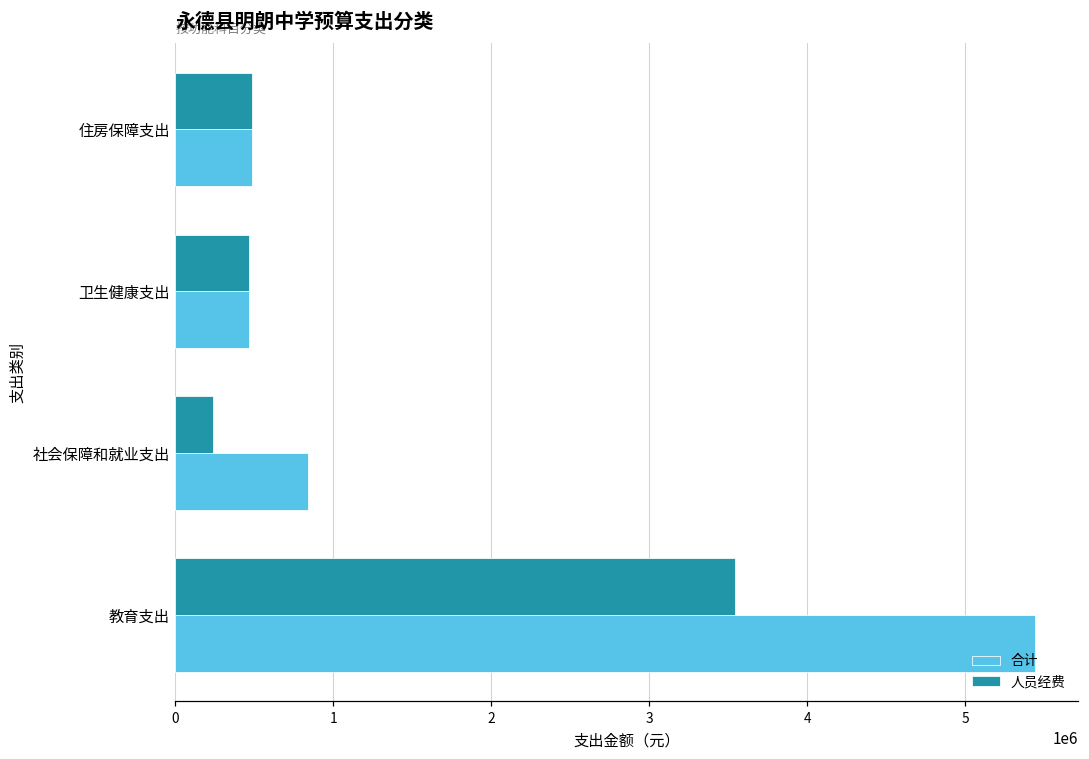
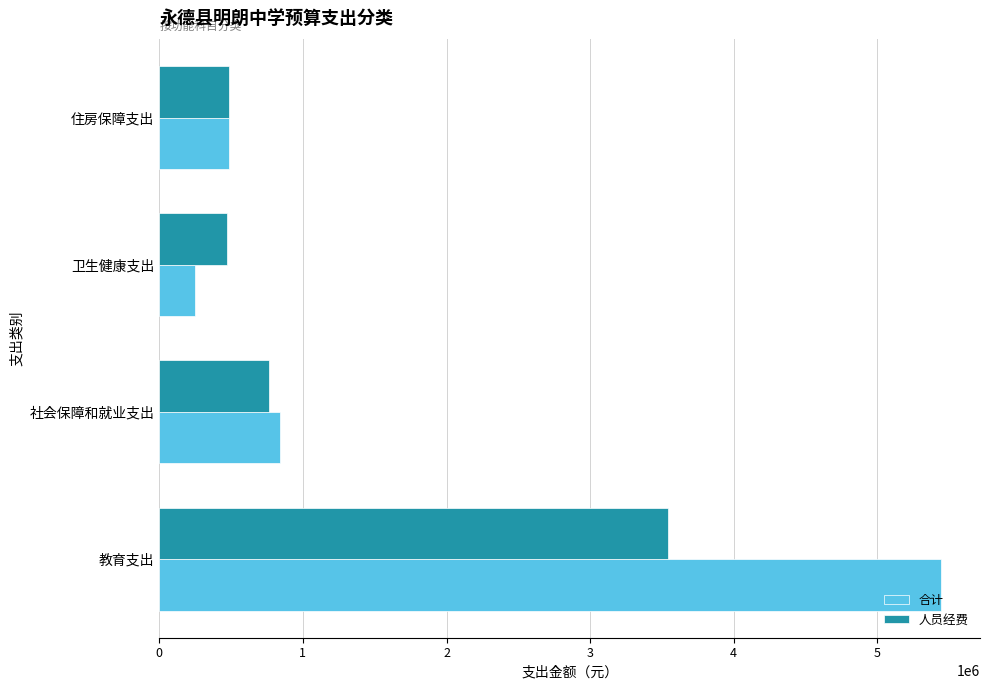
  {
    "合计": {
      "住房保障支出": 480000,
-     "卫生健康支出": 470000,
+     "卫生健康支出": 250000,
      "社会保障和就业支出": 840000,
      "教育支出": 5440000
    },
    "人员经费": {
      "住房保障支出": 480000,
      "卫生健康支出": 470000,
-     "社会保障和就业支出": 240000,
+     "社会保障和就业支出": 770000,
      "教育支出": 3540000
    }
  }
